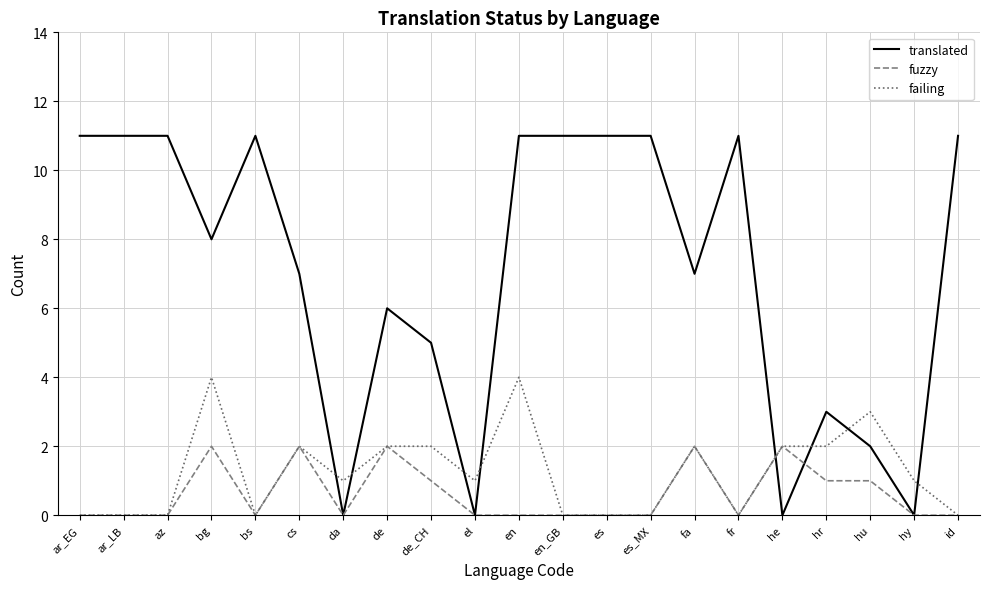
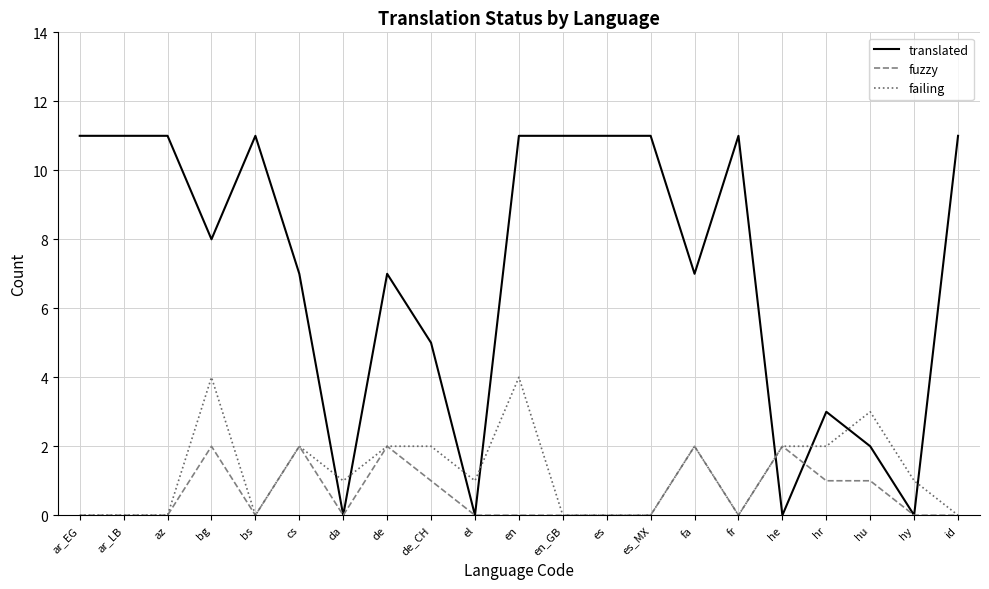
  {
    "translated": {
      "ar_EG": 11,
      "ar_LB": 11,
      "az": 11,
      "bg": 8,
      "bs": 11,
      "cs": 7,
-     "de": 6,
+     "de": 7,
      "de_CH": 5,
      "en": 11,
      "en_GB": 11,
      "es": 11,
      "es_MX": 11,
      "fa": 7,
      "fr": 11,
      "he": 0,
      "hr": 3,
      "hu": 2,
      "id": 11
    }
  }
